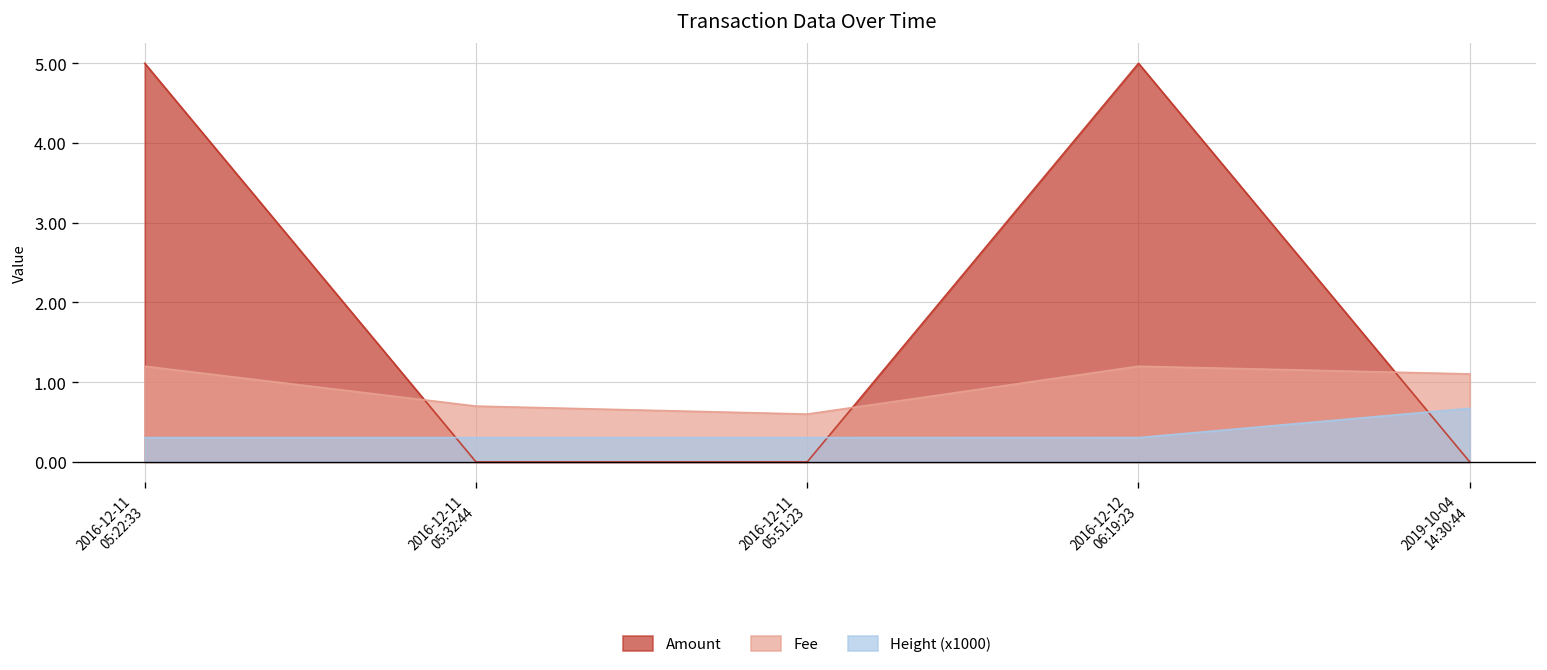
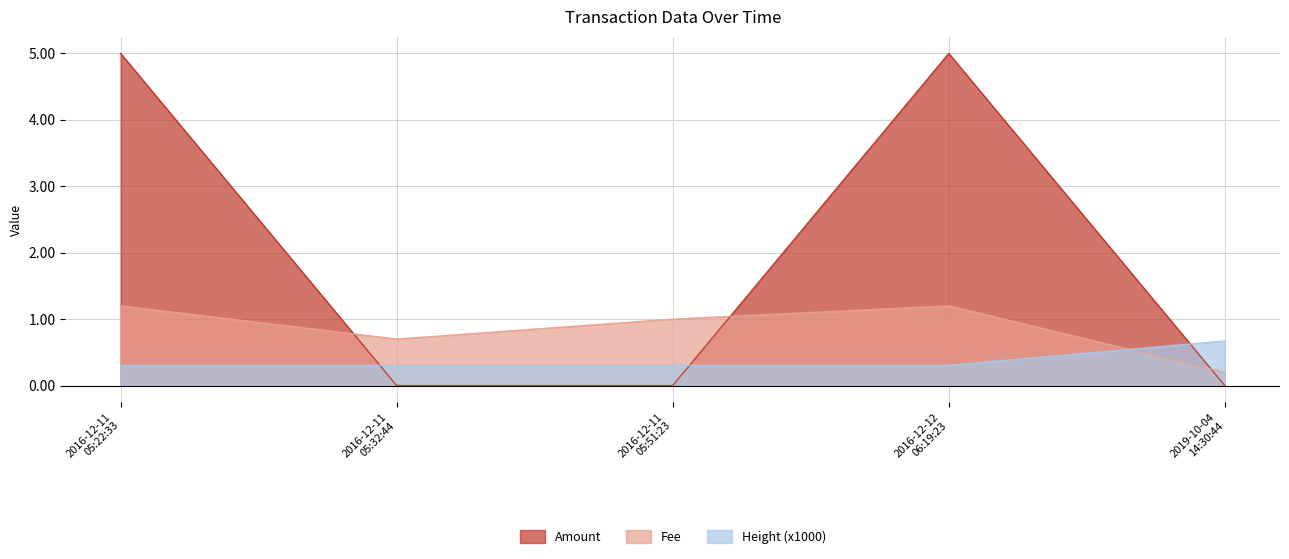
  {
    "Amount": {
      "2016-12-11 05:22:33": 5.0,
      "2016-12-11 05:32:44": 0.0,
      "2016-12-11 05:51:23": 0.0,
      "2016-12-12 06:19:23": 5.0,
      "2019-10-04 14:30:44": 0.0
    },
    "Fee": {
      "2016-12-11 05:22:33": 1.2,
      "2016-12-11 05:32:44": 0.7,
-     "2016-12-11 05:51:23": 0.6,
+     "2016-12-11 05:51:23": 1.0,
      "2016-12-12 06:19:23": 1.2,
-     "2019-10-04 14:30:44": 1.1
+     "2019-10-04 14:30:44": 0.2
    },
    "Height (x1000)": {
      "2016-12-11 05:22:33": 0.3,
      "2016-12-11 05:32:44": 0.3,
      "2016-12-11 05:51:23": 0.3,
      "2016-12-12 06:19:23": 0.3,
      "2019-10-04 14:30:44": 0.7
    }
  }
